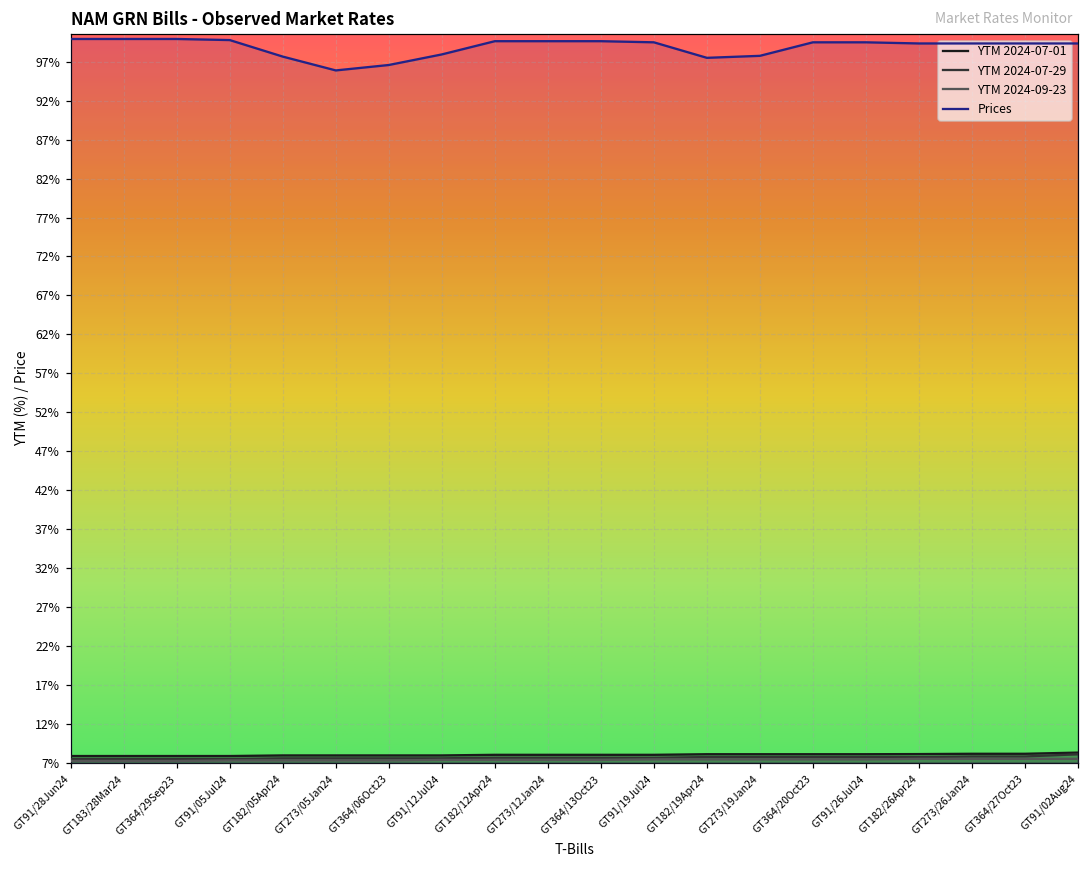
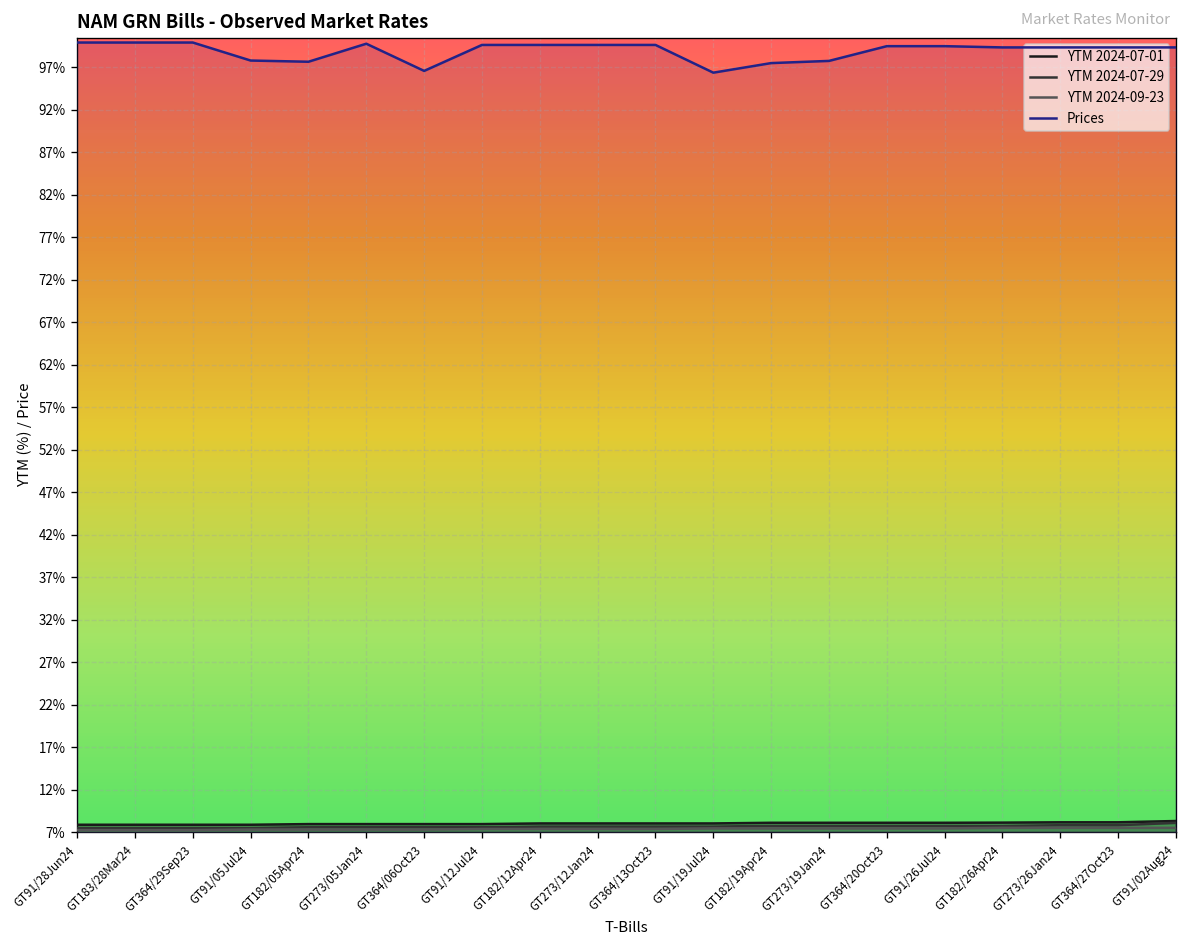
  {
    "Prices": {
      "GT91/28Jun24": "100%",
      "GT183/28Mar24": "100%",
      "GT364/29Sep23": "100%",
-     "GT91/05Jul24": "100%",
+     "GT91/05Jul24": "98%",
      "GT182/05Apr24": "98%",
-     "GT273/05Jan24": "96%",
+     "GT273/05Jan24": "100%",
      "GT364/06Oct23": "97%",
-     "GT91/12Jul24": "98%",
+     "GT91/12Jul24": "100%",
      "GT182/12Apr24": "100%",
      "GT273/12Jan24": "100%",
      "GT364/13Oct23": "100%",
-     "GT91/19Jul24": "99%",
+     "GT91/19Jul24": "96%",
      "GT182/19Apr24": "98%",
      "GT273/19Jan24": "98%",
      "GT364/20Oct23": "99%",
      "GT91/26Jul24": "99%",
      "GT182/26Apr24": "99%",
      "GT91/02Aug24": "99%"
    }
  }
